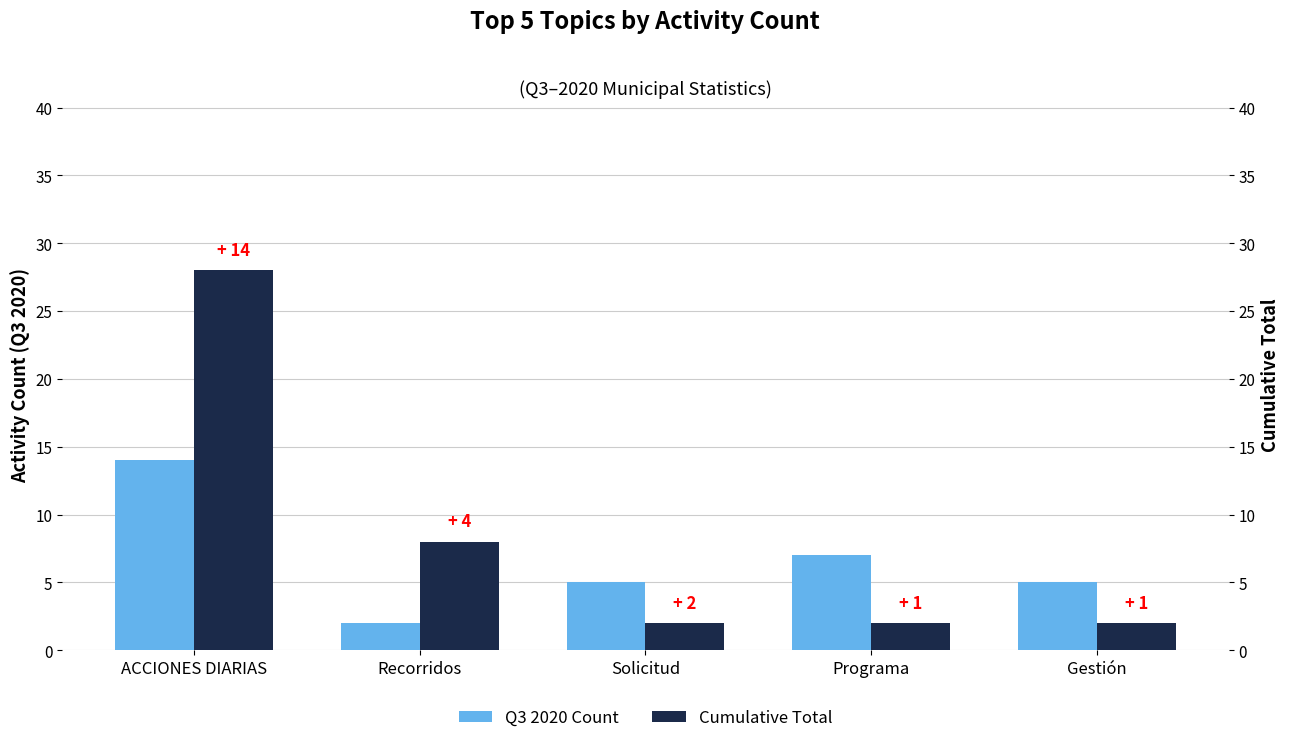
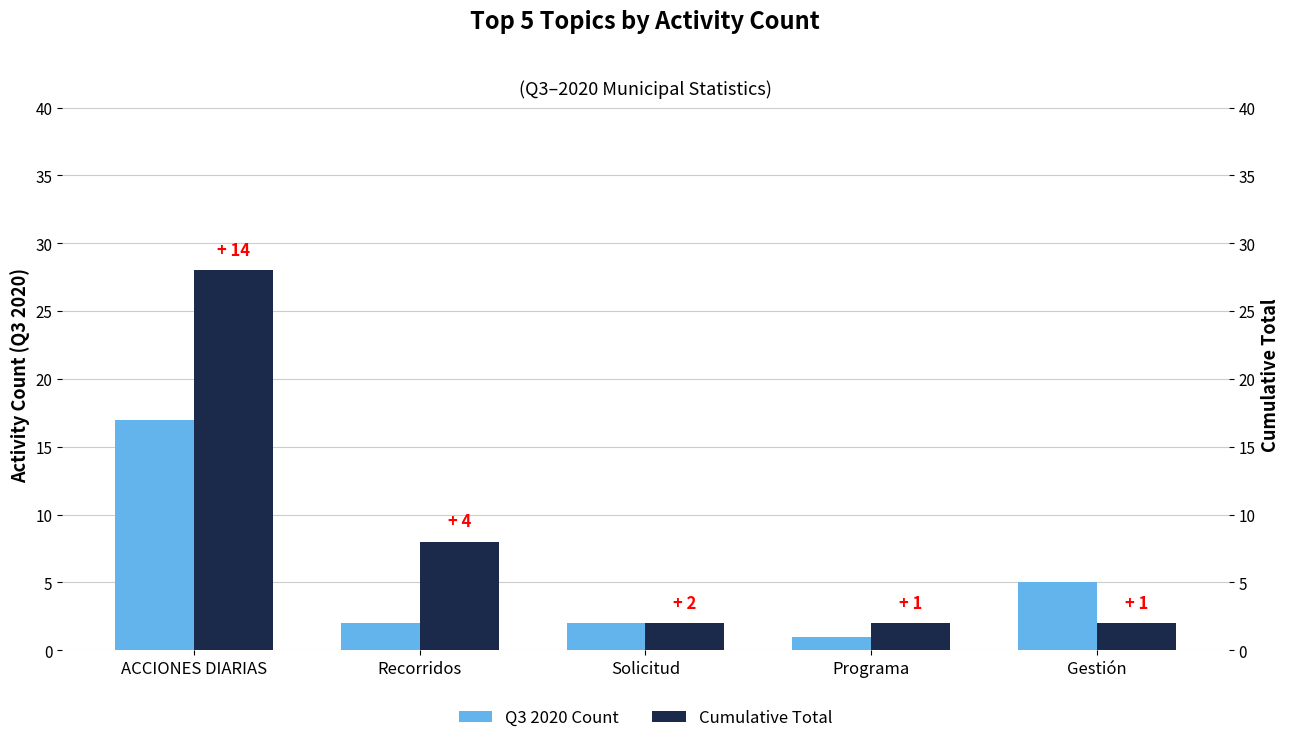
  {
    "Q3 2020 Count": {
-     "ACCIONES DIARIAS": 14,
+     "ACCIONES DIARIAS": 17,
      "Recorridos": 2,
-     "Solicitud": 5,
-     "Programa": 7,
+     "Solicitud": 2,
+     "Programa": 1,
      "Gestión": 5
    },
    "Cumulative Total": {
      "Solicitud": 2
    }
  }
